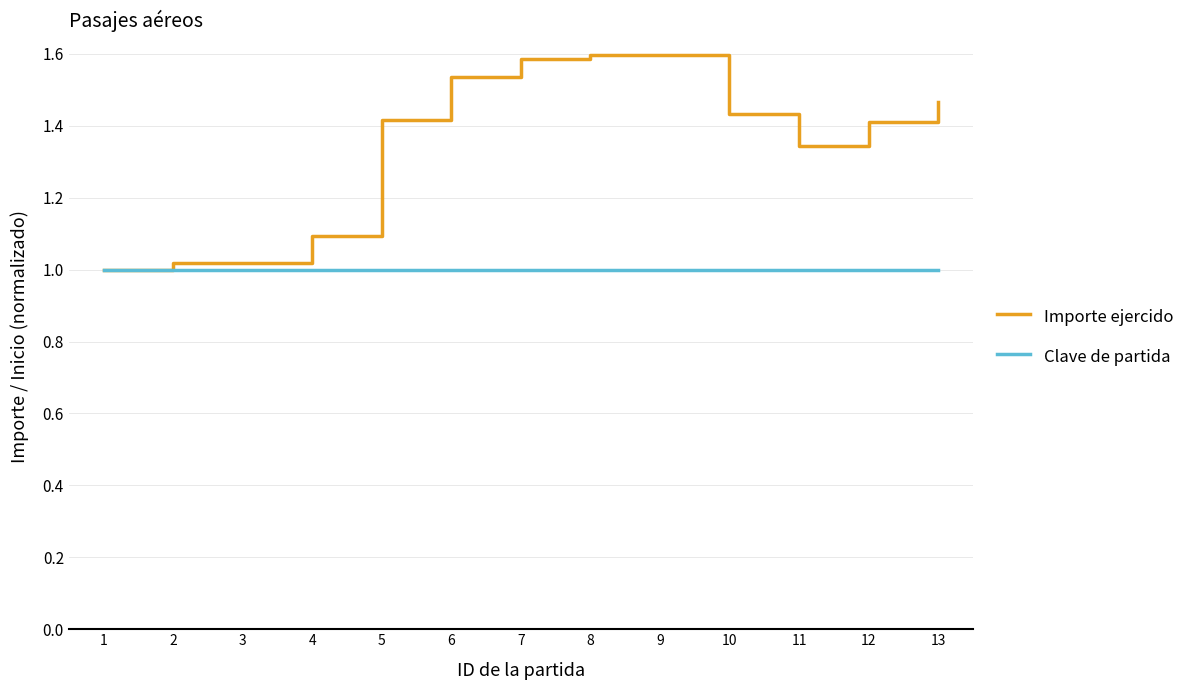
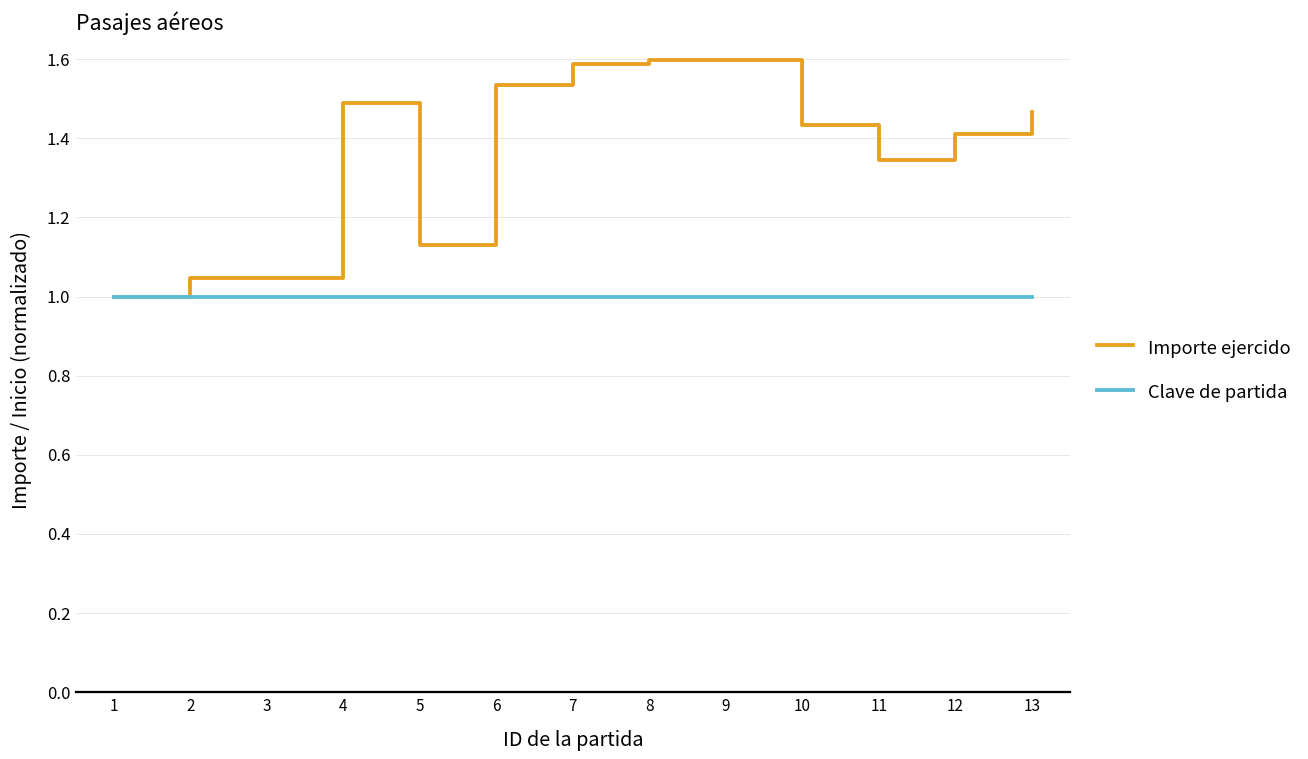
  {
    "Importe ejercido": {
-     "2": 1.02,
-     "3": 1.02,
-     "4": 1.09,
-     "5": 1.42,
+     "2": 1.05,
+     "3": 1.05,
+     "4": 1.49,
+     "5": 1.13,
      "6": 1.53,
      "7": 1.59,
      "8": 1.60,
      "9": 1.60,
      "10": 1.43,
      "11": 1.34,
      "12": 1.41,
      "13": 1.47
    },
    "Clave de partida": {
      "2": 1.00,
      "3": 1.00,
      "4": 1.00,
      "5": 1.00,
      "6": 1.00,
      "7": 1.00,
      "8": 1.00,
      "9": 1.00,
      "10": 1.00,
      "11": 1.00,
      "12": 1.00,
      "13": 1.00
    }
  }
